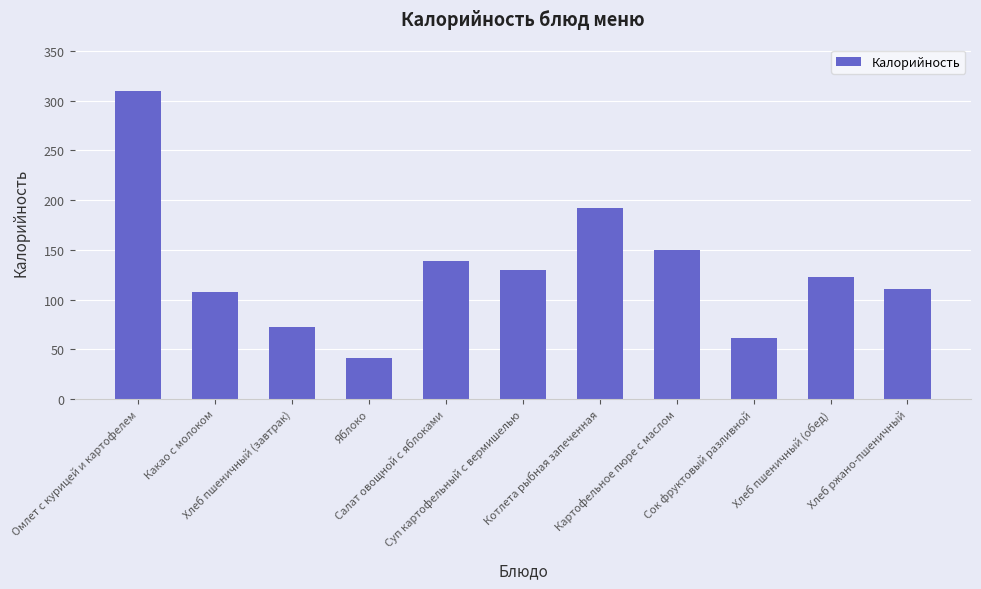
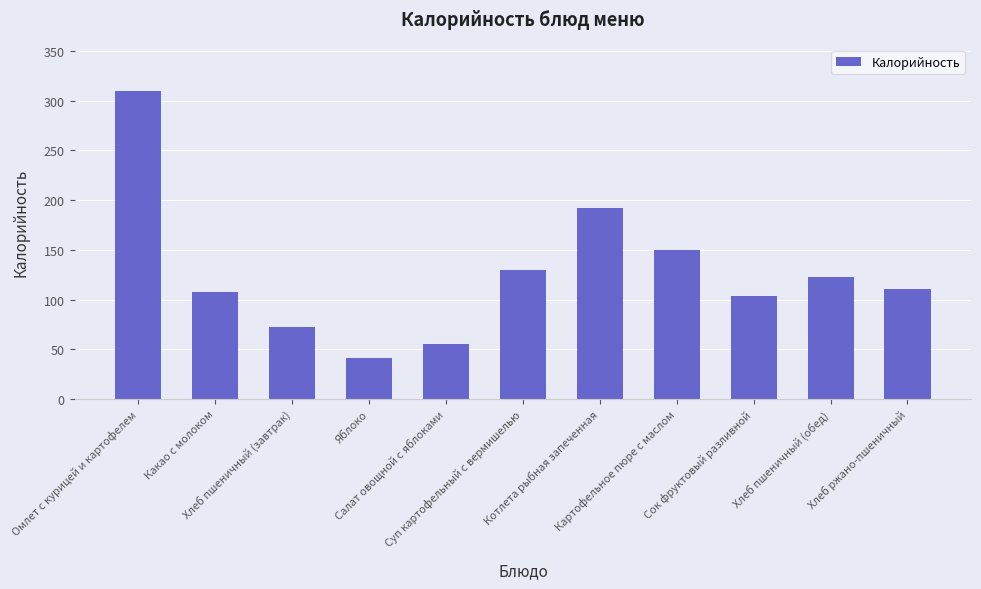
  {
    "Омлет с курицей и картофелем": 310,
    "Какао с молоком": 110,
    "Хлеб пшеничный (завтрак)": 70,
    "Яблоко": 40,
-   "Салат овощной с яблоками": 140,
+   "Салат овощной с яблоками": 60,
    "Суп картофельный с вермишелью": 130,
    "Котлета рыбная запеченная": 190,
    "Картофельное пюре с маслом": 150,
-   "Сок фруктовый разливной": 60,
+   "Сок фруктовый разливной": 100,
    "Хлеб пшеничный (обед)": 120,
    "Хлеб ржано-пшеничный": 110
  }
